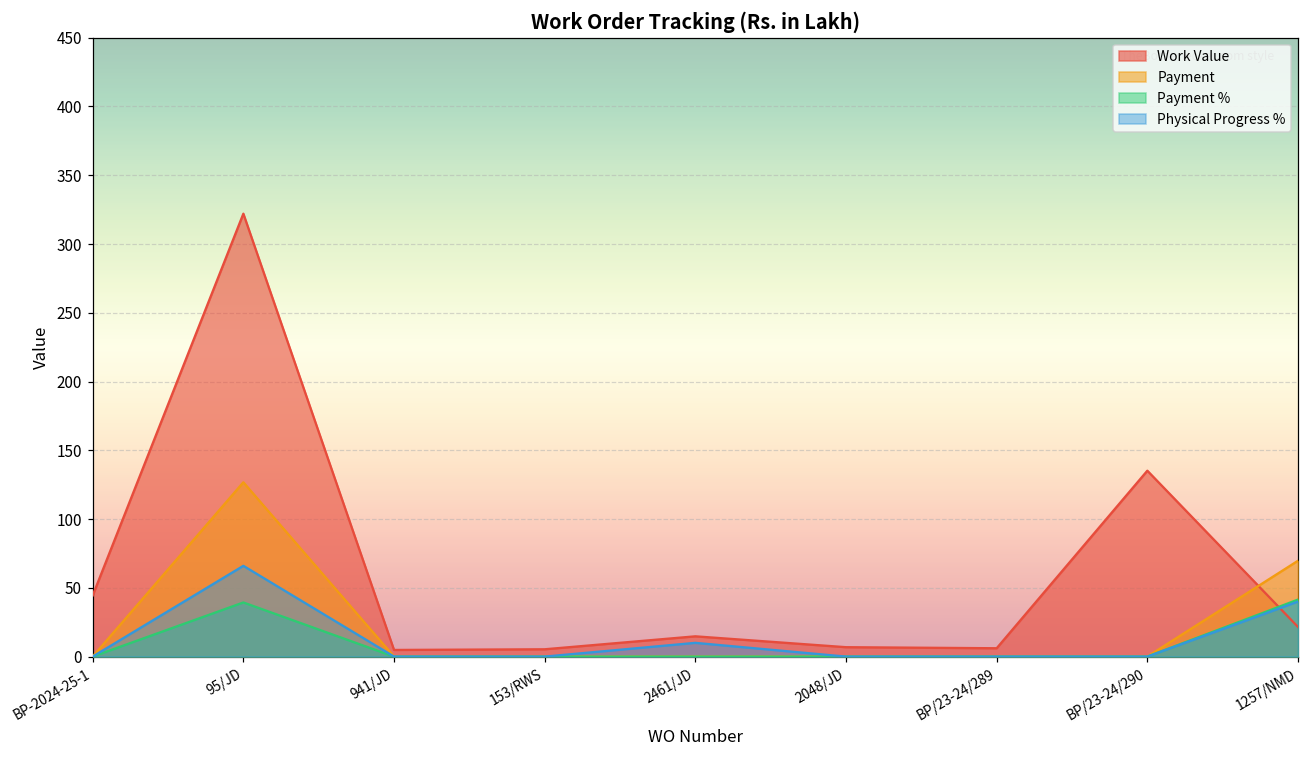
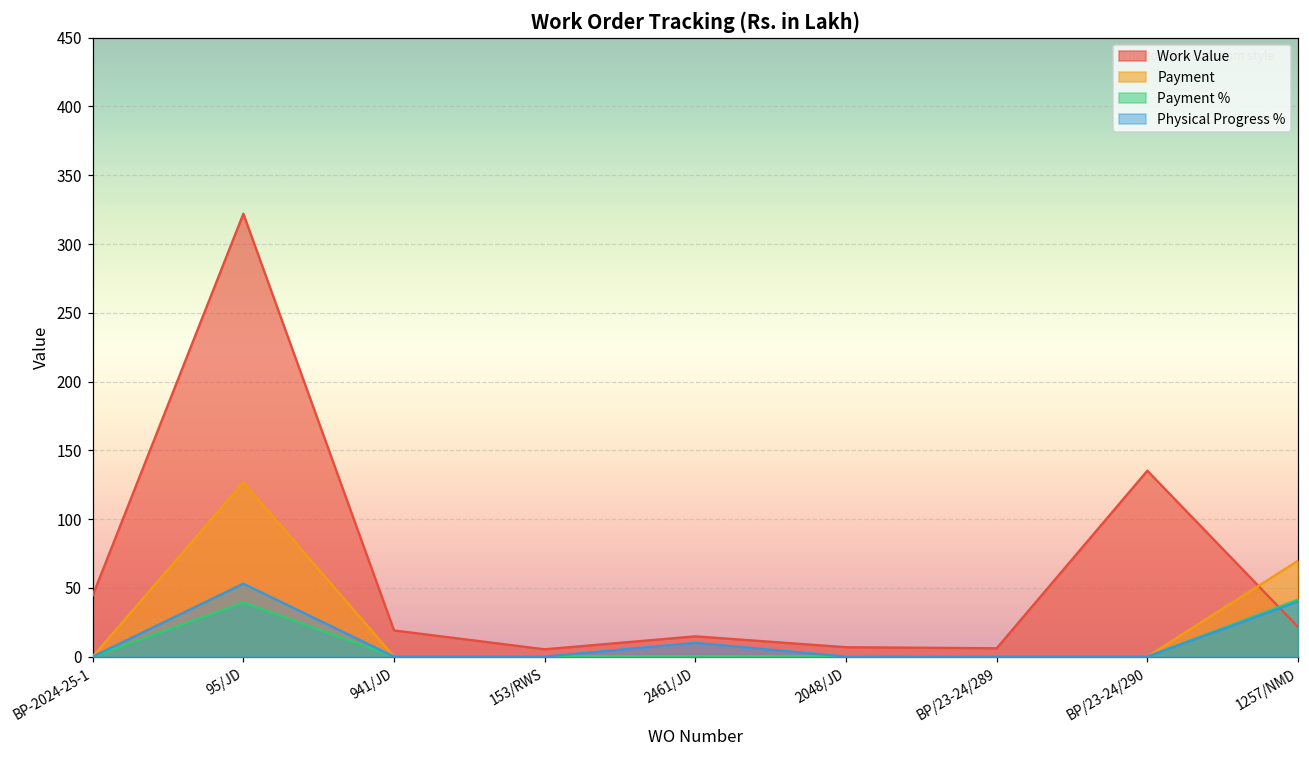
  {
    "Work Value": {
      "BP-2024-25-1": 44,
      "95/JD": 322,
-     "941/JD": 5,
+     "941/JD": 19,
      "153/RWS": 5,
      "2461/JD": 15,
      "2048/JD": 7,
      "BP/23-24/289": 6,
      "BP/23-24/290": 135,
      "1257/NMD": 22
    },
    "Payment": {
      "95/JD": 127,
      "1257/NMD": 70
    },
    "Payment %": {
      "95/JD": 39
    },
    "Physical Progress %": {
-     "95/JD": 66,
+     "95/JD": 53,
      "2461/JD": 10
    }
  }
